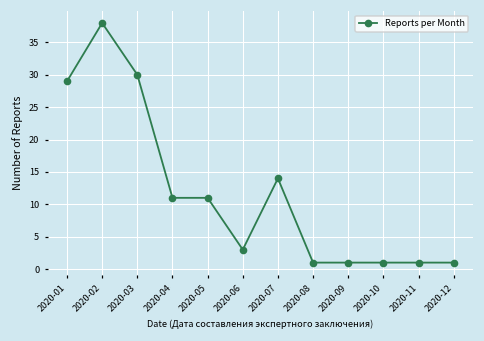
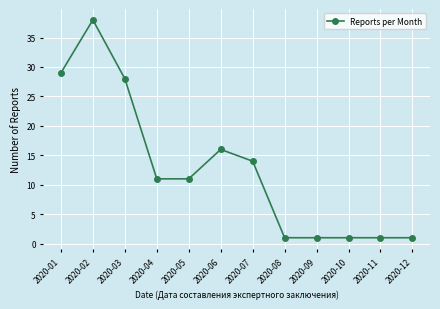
  {
    "2020-01": 29,
    "2020-02": 38,
-   "2020-03": 30,
+   "2020-03": 28,
    "2020-04": 11,
    "2020-05": 11,
-   "2020-06": 3,
+   "2020-06": 16,
    "2020-07": 14,
    "2020-08": 1,
    "2020-09": 1,
    "2020-10": 1,
    "2020-11": 1,
    "2020-12": 1
  }
